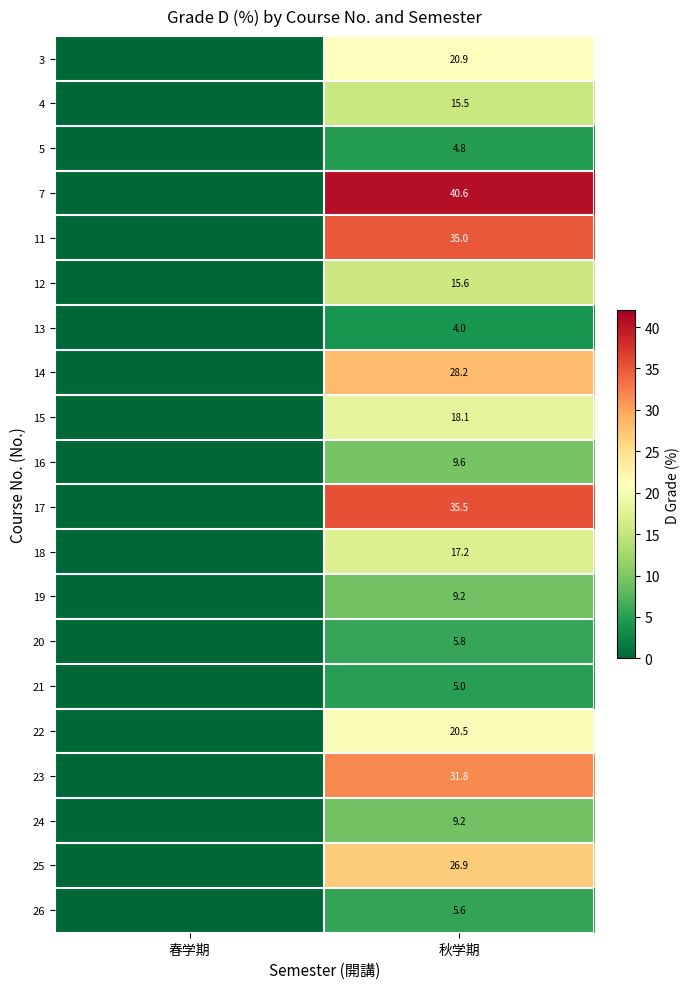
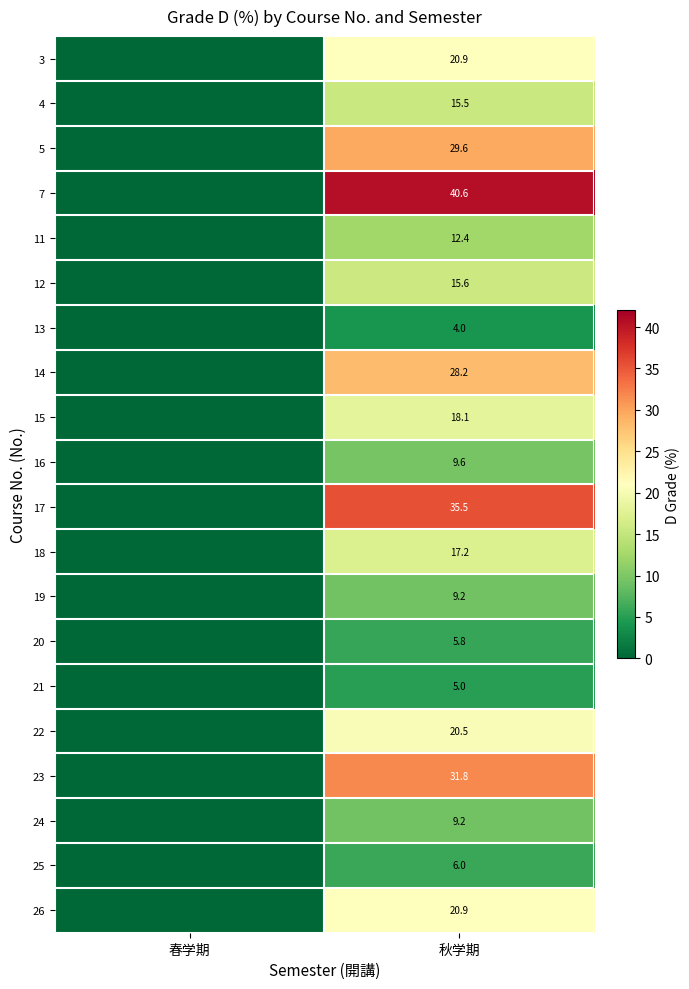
  {
    "3": {
      "秋学期": 20.9
    },
    "4": {
      "秋学期": 15.5
    },
    "5": {
-     "秋学期": 4.8
+     "秋学期": 29.6
    },
    "7": {
      "秋学期": 40.6
    },
    "11": {
-     "秋学期": 35.0
+     "秋学期": 12.4
    },
    "12": {
      "秋学期": 15.6
    },
    "13": {
      "秋学期": 4.0
    },
    "14": {
      "秋学期": 28.2
    },
    "15": {
      "秋学期": 18.1
    },
    "16": {
      "秋学期": 9.6
    },
    "17": {
      "秋学期": 35.5
    },
    "18": {
      "秋学期": 17.2
    },
    "19": {
      "秋学期": 9.2
    },
    "20": {
      "秋学期": 5.8
    },
    "21": {
      "秋学期": 5.0
    },
    "22": {
      "秋学期": 20.5
    },
    "23": {
      "秋学期": 31.8
    },
    "24": {
      "秋学期": 9.2
    },
    "25": {
-     "秋学期": 26.9
+     "秋学期": 6.0
    },
    "26": {
-     "秋学期": 5.6
+     "秋学期": 20.9
    }
  }
